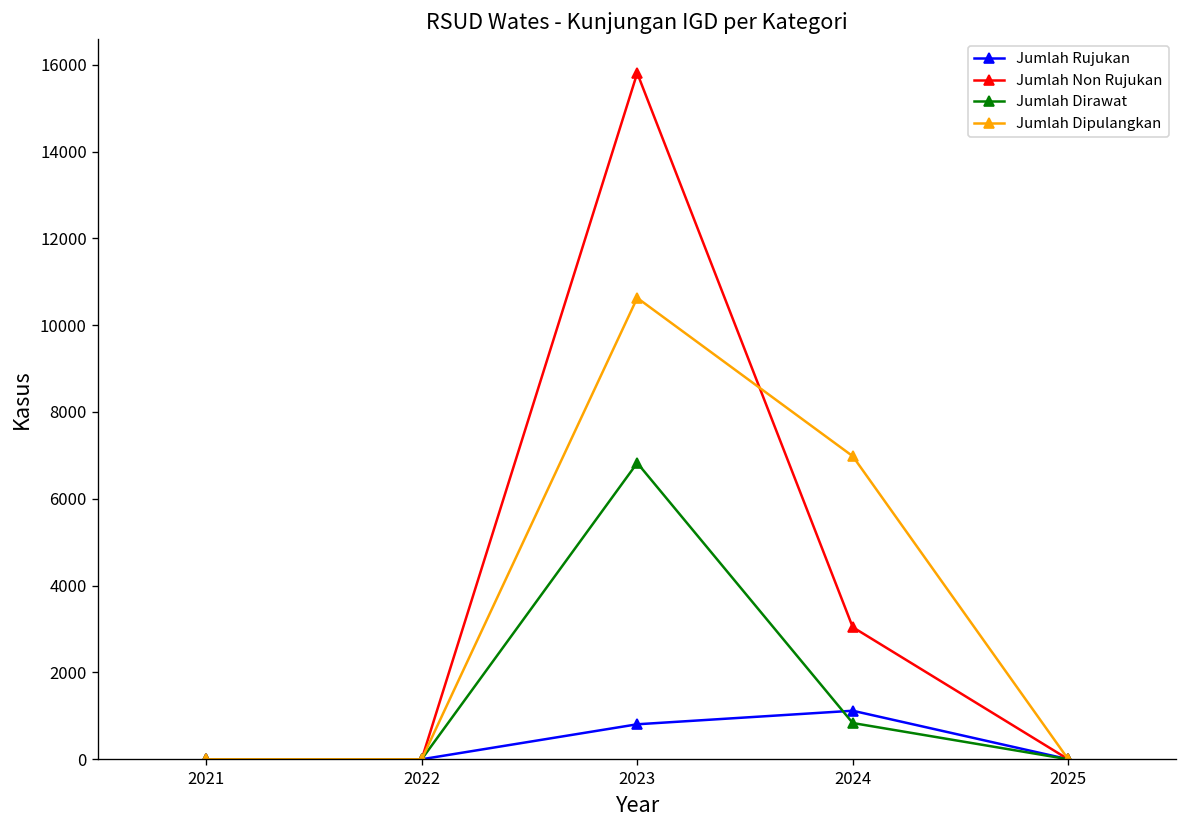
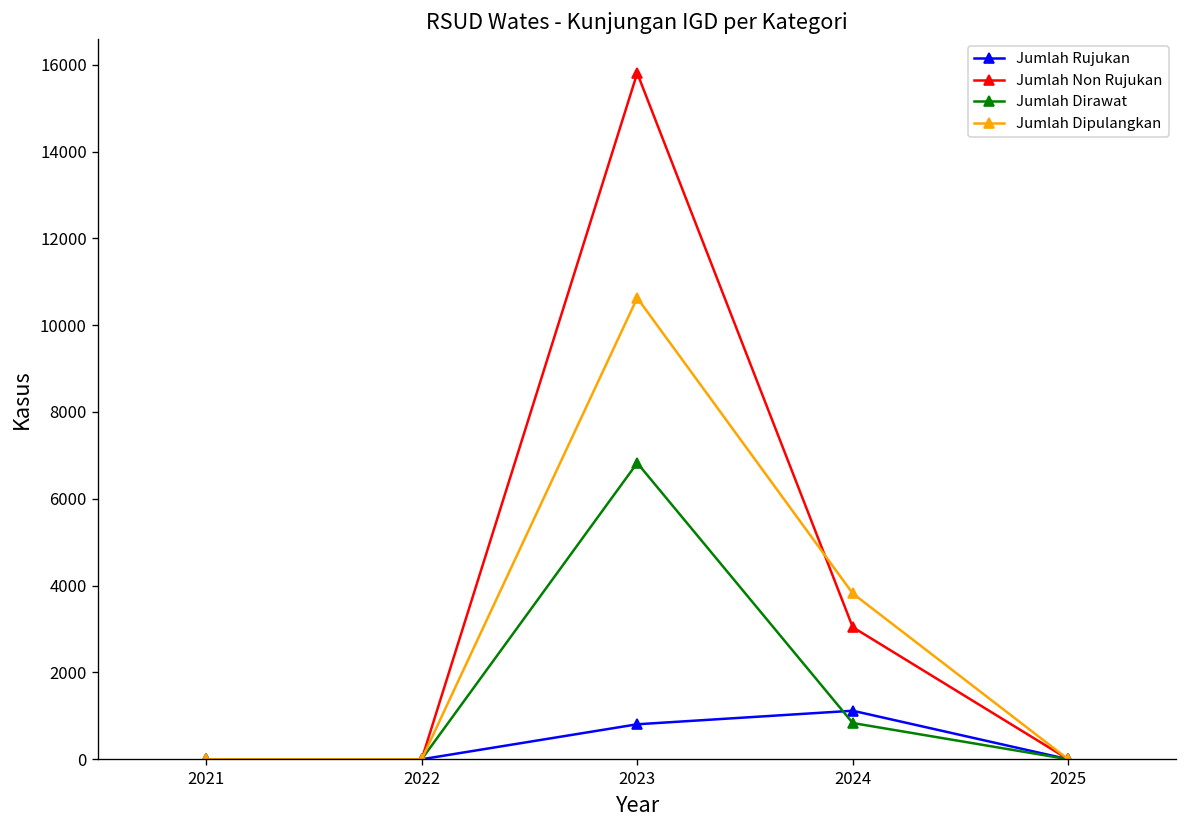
  {
    "Jumlah Rujukan": {
      "2023": 800,
      "2024": 1100
    },
    "Jumlah Non Rujukan": {
      "2023": 15800,
      "2024": 3000
    },
    "Jumlah Dirawat": {
      "2023": 6800,
      "2024": 800
    },
    "Jumlah Dipulangkan": {
      "2023": 10600,
-     "2024": 7000
+     "2024": 3800
    }
  }
